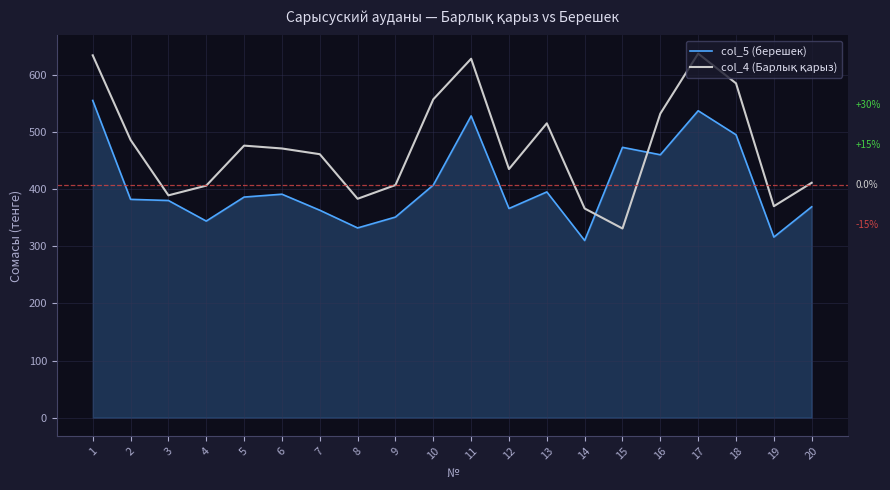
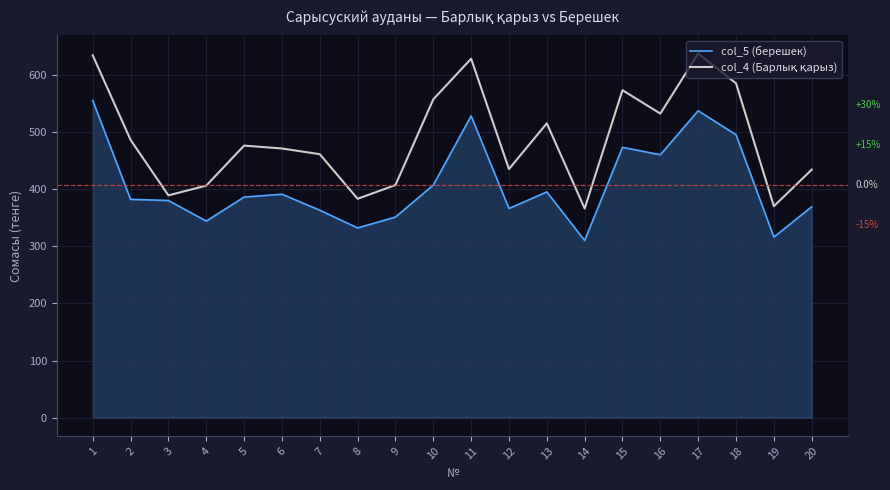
  {
    "col_5 (берешек)": {
      "1": 560,
      "2": 380,
      "3": 380,
      "4": 340,
      "5": 390,
      "6": 390,
      "7": 360,
      "8": 330,
      "9": 350,
      "10": 410,
      "11": 530,
      "12": 370,
      "13": 400,
      "14": 310,
      "15": 470,
      "16": 460,
      "17": 540,
      "18": 500,
      "19": 320,
      "20": 370
    },
    "col_4 (Барлық қарыз)": {
      "1": 630,
      "2": 490,
      "3": 390,
      "4": 410,
      "5": 480,
      "6": 470,
      "7": 460,
      "8": 380,
      "9": 410,
      "10": 560,
      "11": 630,
      "12": 440,
      "13": 520,
      "14": 370,
-     "15": 330,
+     "15": 570,
      "16": 530,
      "18": 590,
      "19": 370,
-     "20": 410
+     "20": 430
    }
  }
